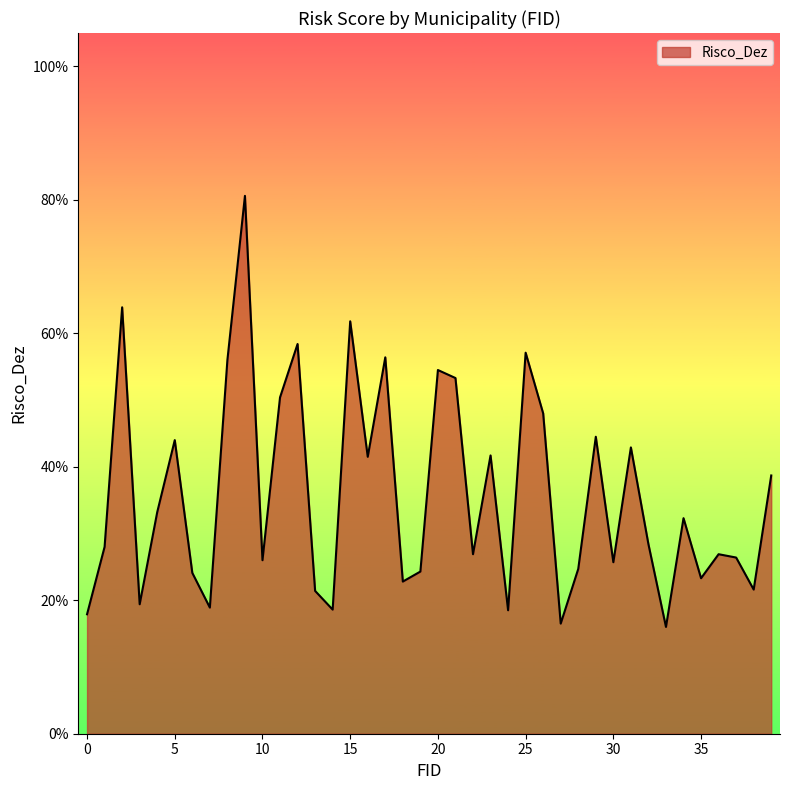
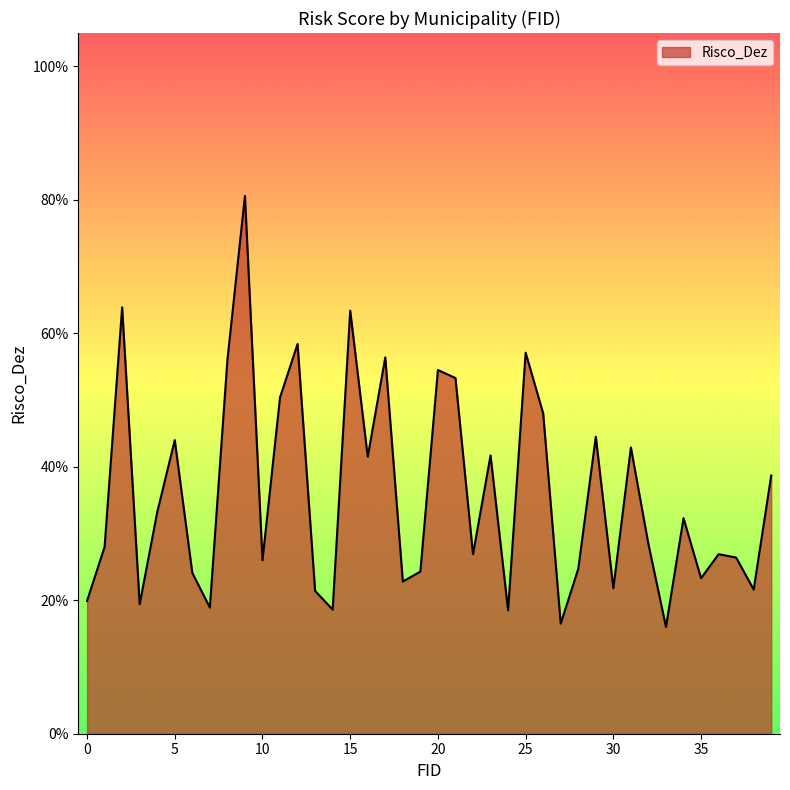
  {
-   "0": "18%",
+   "0": "20%",
    "5": "44%",
    "10": "26%",
-   "15": "62%",
+   "15": "63%",
    "20": "55%",
    "25": "57%",
-   "30": "26%",
+   "30": "22%",
    "35": "23%"
  }
